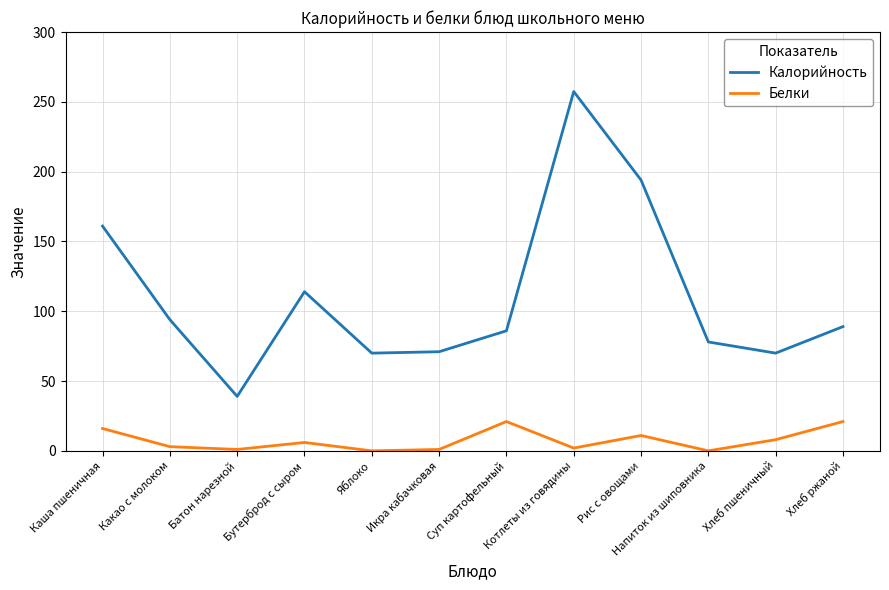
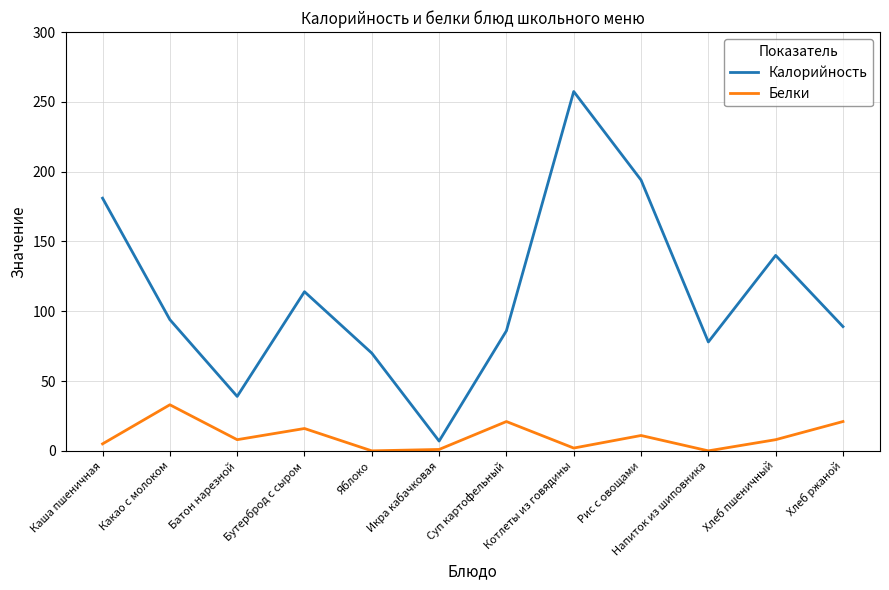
  {
    "Калорийность": {
-     "Каша пшеничная": 161,
+     "Каша пшеничная": 181,
      "Какао с молоком": 94,
      "Батон нарезной": 39,
      "Бутерброд с сыром": 114,
      "Яблоко": 70,
-     "Икра кабачковая": 71,
+     "Икра кабачковая": 7,
      "Суп картофельный": 86,
      "Котлеты из говядины": 257,
      "Рис с овощами": 194,
      "Напиток из шиповника": 78,
-     "Хлеб пшеничный": 70,
+     "Хлеб пшеничный": 140,
      "Хлеб ржаной": 89
    },
    "Белки": {
-     "Каша пшеничная": 16,
-     "Какао с молоком": 3,
-     "Батон нарезной": 1,
-     "Бутерброд с сыром": 6,
+     "Каша пшеничная": 5,
+     "Какао с молоком": 33,
+     "Батон нарезной": 8,
+     "Бутерброд с сыром": 16,
      "Яблоко": 0,
      "Икра кабачковая": 1,
      "Суп картофельный": 21,
      "Котлеты из говядины": 2,
      "Рис с овощами": 11,
      "Напиток из шиповника": 0,
      "Хлеб пшеничный": 8,
      "Хлеб ржаной": 21
    }
  }
